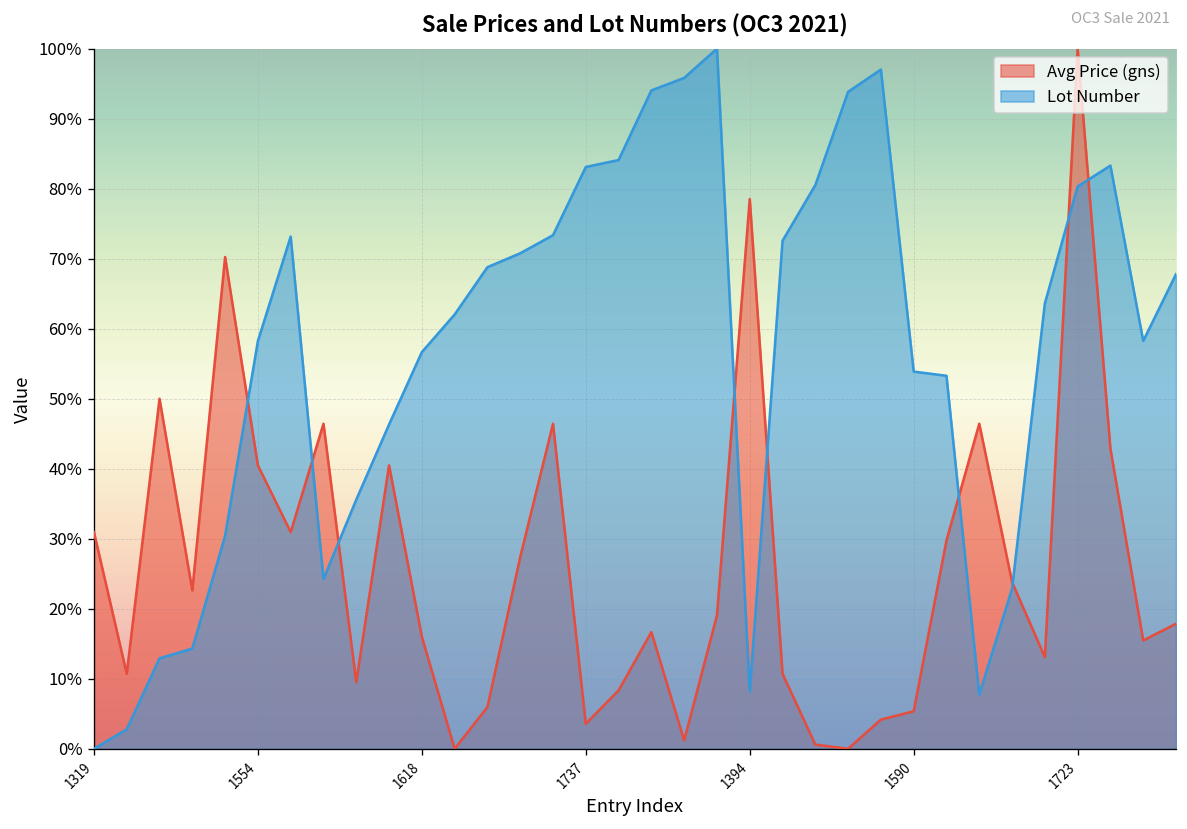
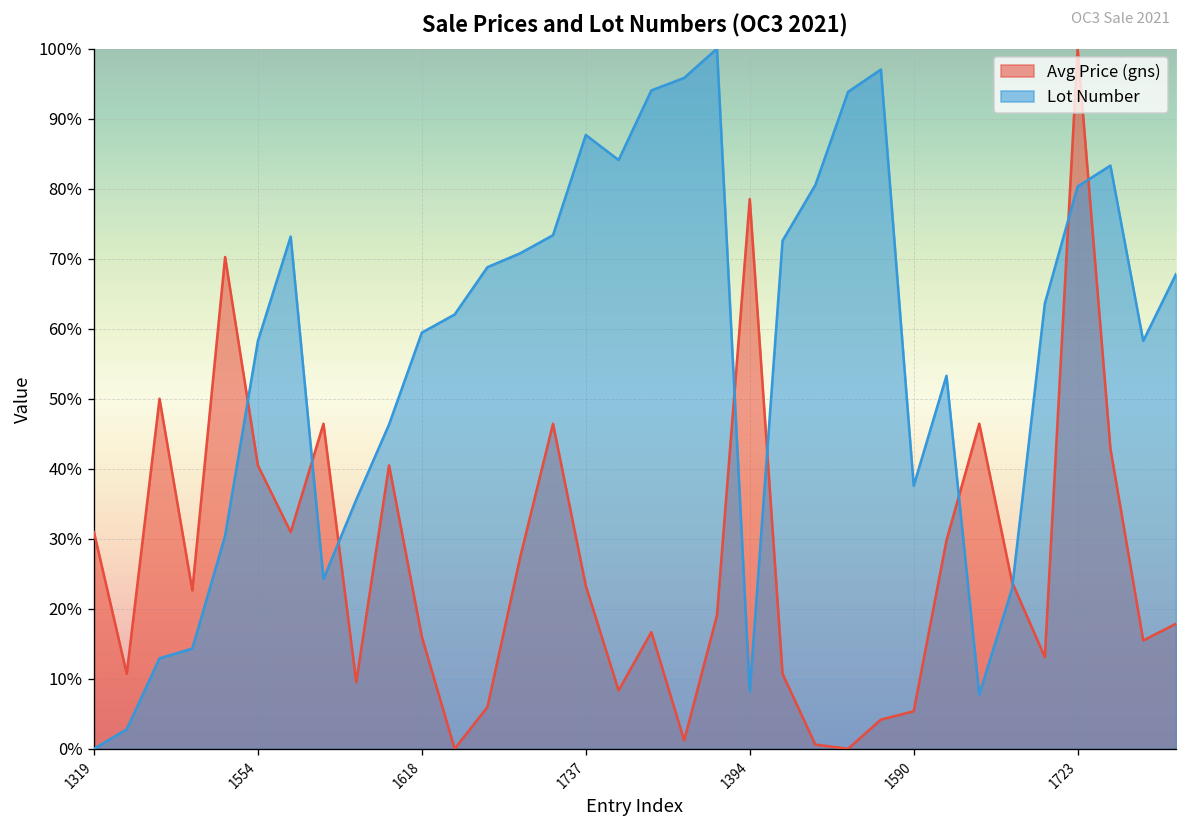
  {
    "Avg Price (gns)": {
      "1319": "31%",
      "1554": "40%",
      "1618": "16%",
-     "1737": "4%",
+     "1737": "23%",
      "1394": "79%",
      "1590": "5%",
      "1723": "100%"
    },
    "Lot Number": {
      "1319": "0%",
      "1554": "58%",
-     "1618": "57%",
-     "1737": "83%",
+     "1618": "59%",
+     "1737": "88%",
      "1394": "8%",
-     "1590": "54%",
+     "1590": "38%",
      "1723": "80%"
    }
  }
